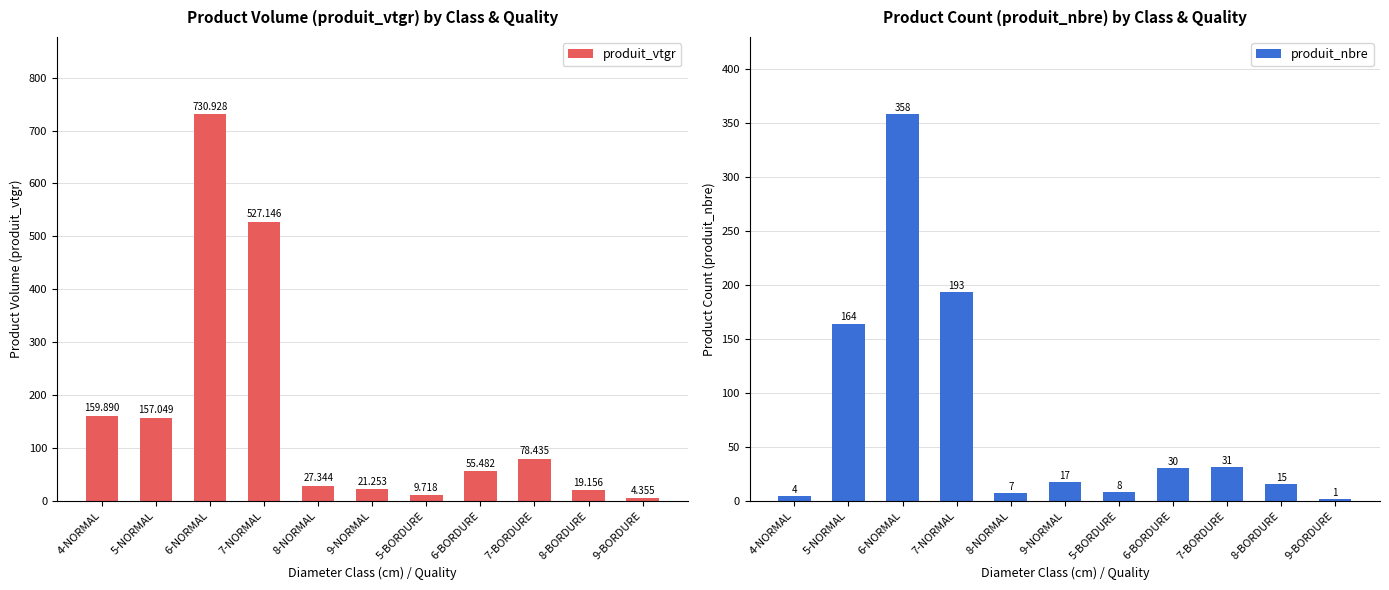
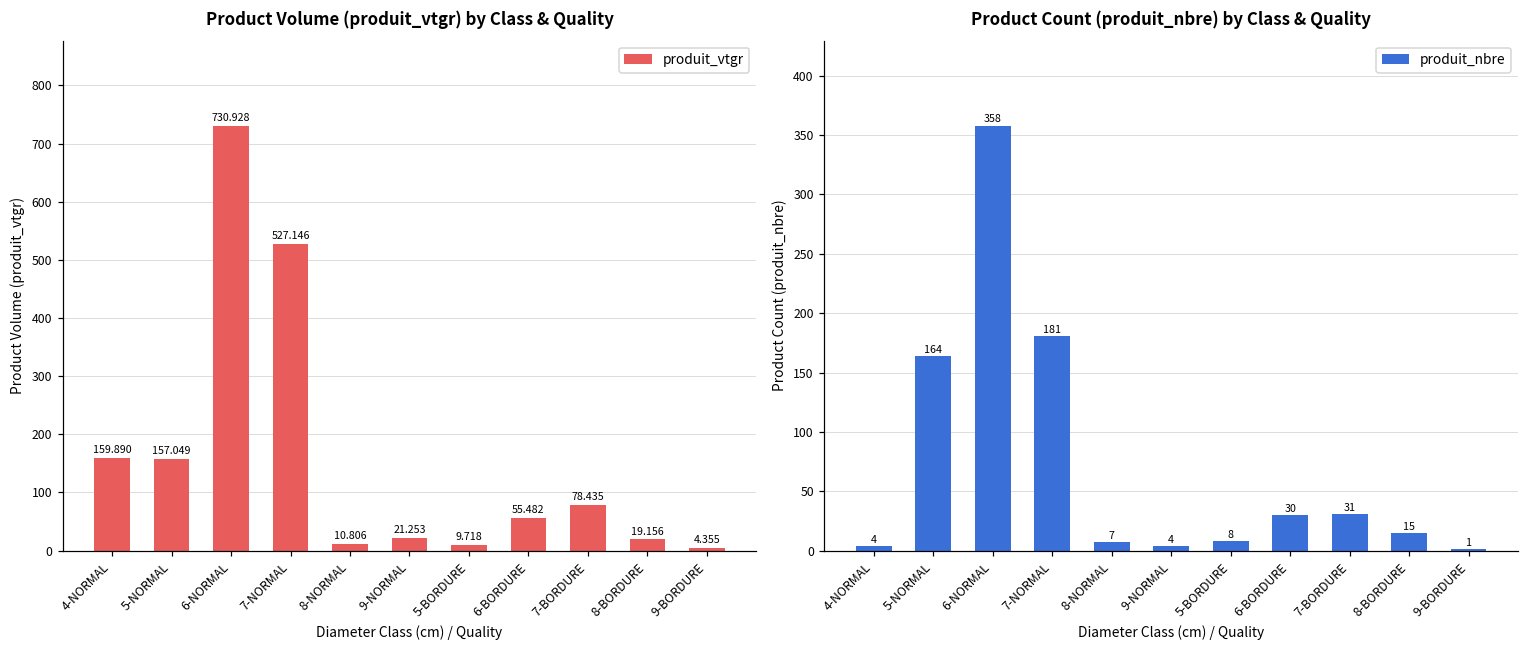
  {
    "Product Volume (produit_vtgr) by Class & Quality": {
      "4-NORMAL": 159.890,
      "5-NORMAL": 157.049,
      "6-NORMAL": 730.928,
      "7-NORMAL": 527.146,
-     "8-NORMAL": 27.344,
+     "8-NORMAL": 10.806,
      "9-NORMAL": 21.253,
      "5-BORDURE": 9.718,
      "6-BORDURE": 55.482,
      "7-BORDURE": 78.435,
      "8-BORDURE": 19.156,
      "9-BORDURE": 4.355
    },
    "Product Count (produit_nbre) by Class & Quality": {
      "4-NORMAL": 4,
      "5-NORMAL": 164,
      "6-NORMAL": 358,
-     "7-NORMAL": 193,
+     "7-NORMAL": 181,
      "8-NORMAL": 7,
-     "9-NORMAL": 17,
+     "9-NORMAL": 4,
      "5-BORDURE": 8,
      "6-BORDURE": 30,
      "7-BORDURE": 31,
      "8-BORDURE": 15,
      "9-BORDURE": 1
    }
  }
